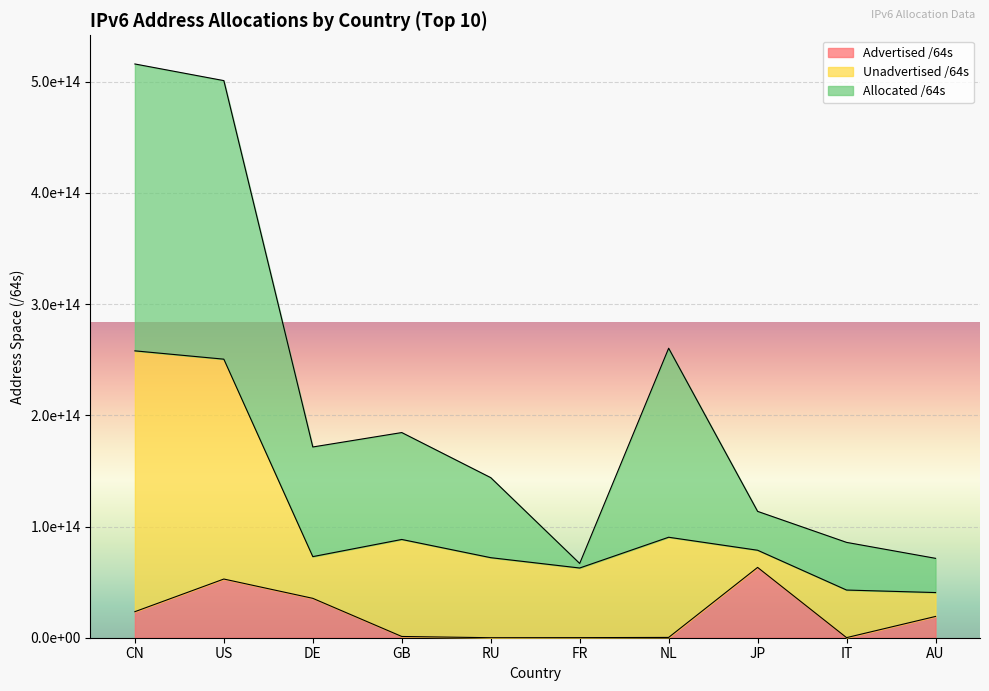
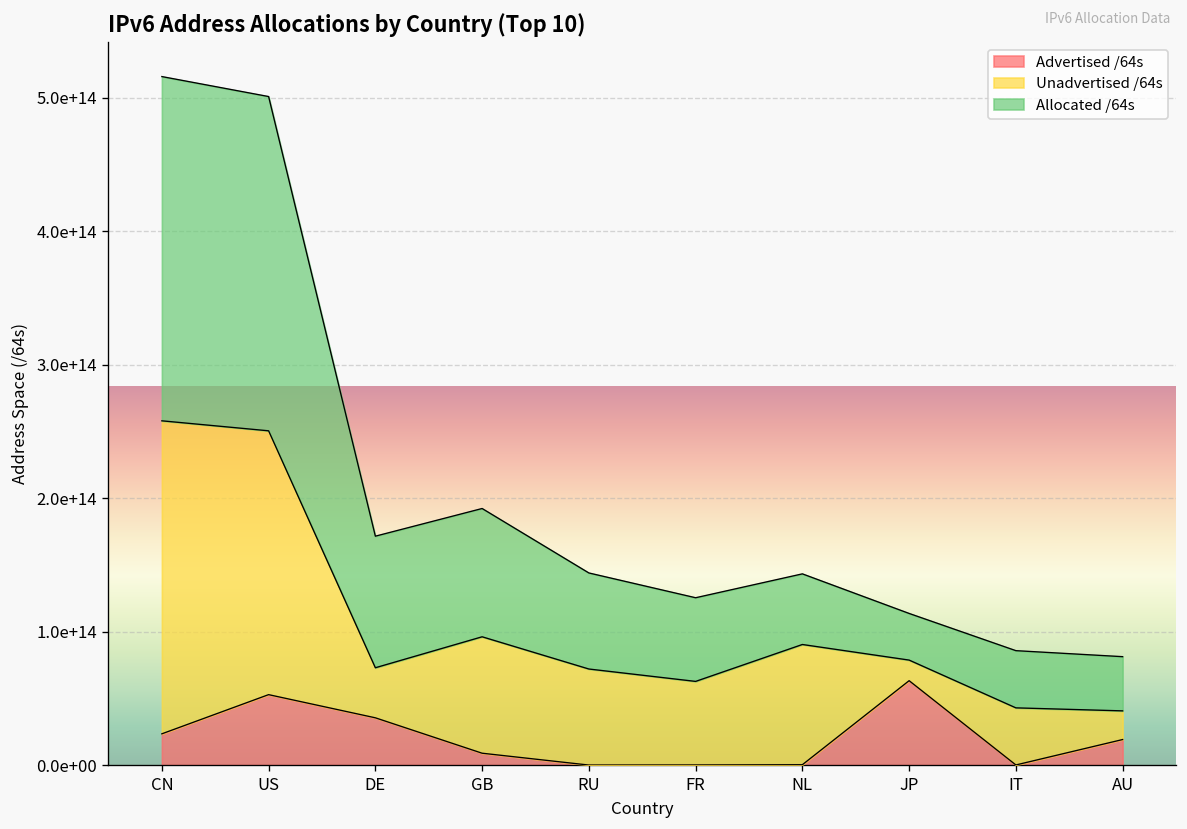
  {
    "Advertised /64s": {
      "CN": 23000000000000,
      "US": 53000000000000,
      "DE": 35000000000000,
-     "GB": 1000000000000,
+     "GB": 9000000000000,
      "RU": 0,
      "FR": 0,
      "NL": 0,
      "JP": 63000000000000,
      "IT": 0,
      "AU": 19000000000000
    },
    "Unadvertised /64s": {
      "CN": 235000000000000,
      "US": 198000000000000,
      "DE": 38000000000000,
      "GB": 87000000000000,
      "RU": 72000000000000,
      "FR": 63000000000000,
      "NL": 90000000000000,
      "JP": 15000000000000,
      "IT": 43000000000000,
      "AU": 21000000000000
    },
    "Allocated /64s": {
      "CN": 258000000000000,
      "US": 250000000000000,
      "DE": 99000000000000,
      "GB": 96000000000000,
      "RU": 72000000000000,
-     "FR": 4000000000000,
-     "NL": 170000000000000,
+     "FR": 63000000000000,
+     "NL": 53000000000000,
      "JP": 35000000000000,
      "IT": 43000000000000,
-     "AU": 31000000000000
+     "AU": 41000000000000
    }
  }
